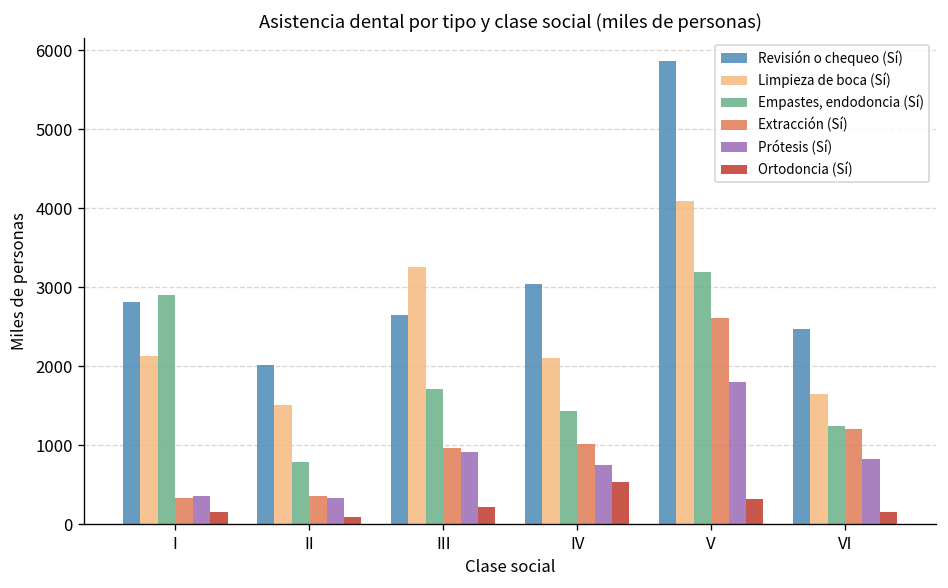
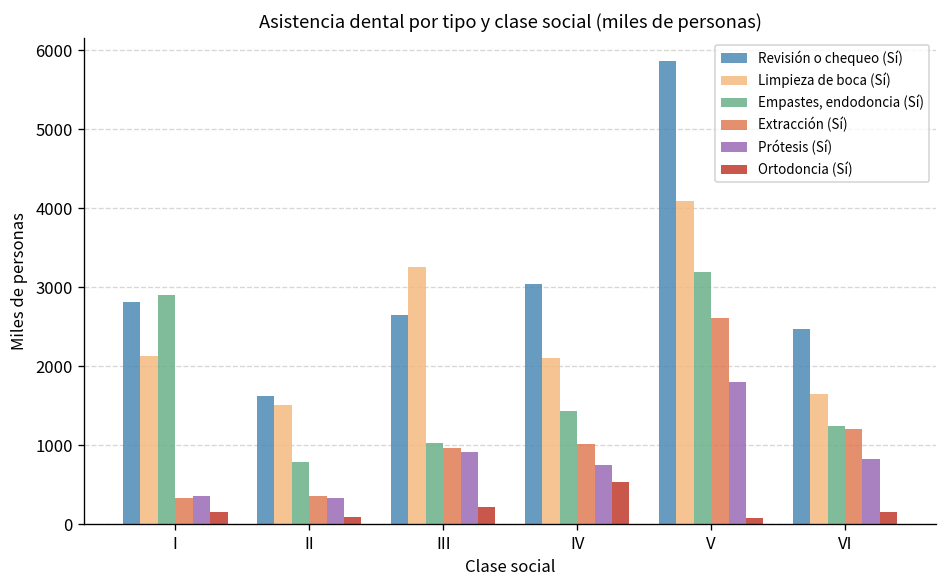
  {
    "Revisión o chequeo (Sí)": {
      "I": 2800,
-     "II": 2000,
+     "II": 1600,
      "III": 2600,
      "IV": 3000,
      "V": 5900,
      "VI": 2500
    },
    "Limpieza de boca (Sí)": {
      "I": 2100,
      "II": 1500,
      "III": 3300,
      "IV": 2100,
      "V": 4100,
      "VI": 1600
    },
    "Empastes, endodoncia (Sí)": {
      "I": 2900,
      "II": 800,
-     "III": 1700,
+     "III": 1000,
      "IV": 1400,
      "V": 3200,
      "VI": 1200
    },
    "Extracción (Sí)": {
      "I": 300,
      "II": 400,
      "III": 1000,
      "IV": 1000,
      "V": 2600,
      "VI": 1200
    },
    "Prótesis (Sí)": {
      "I": 400,
      "II": 300,
      "III": 900,
      "IV": 800,
      "V": 1800,
      "VI": 800
    },
    "Ortodoncia (Sí)": {
      "I": 200,
      "II": 100,
      "III": 200,
      "IV": 500,
-     "V": 300,
+     "V": 100,
      "VI": 200
    }
  }
